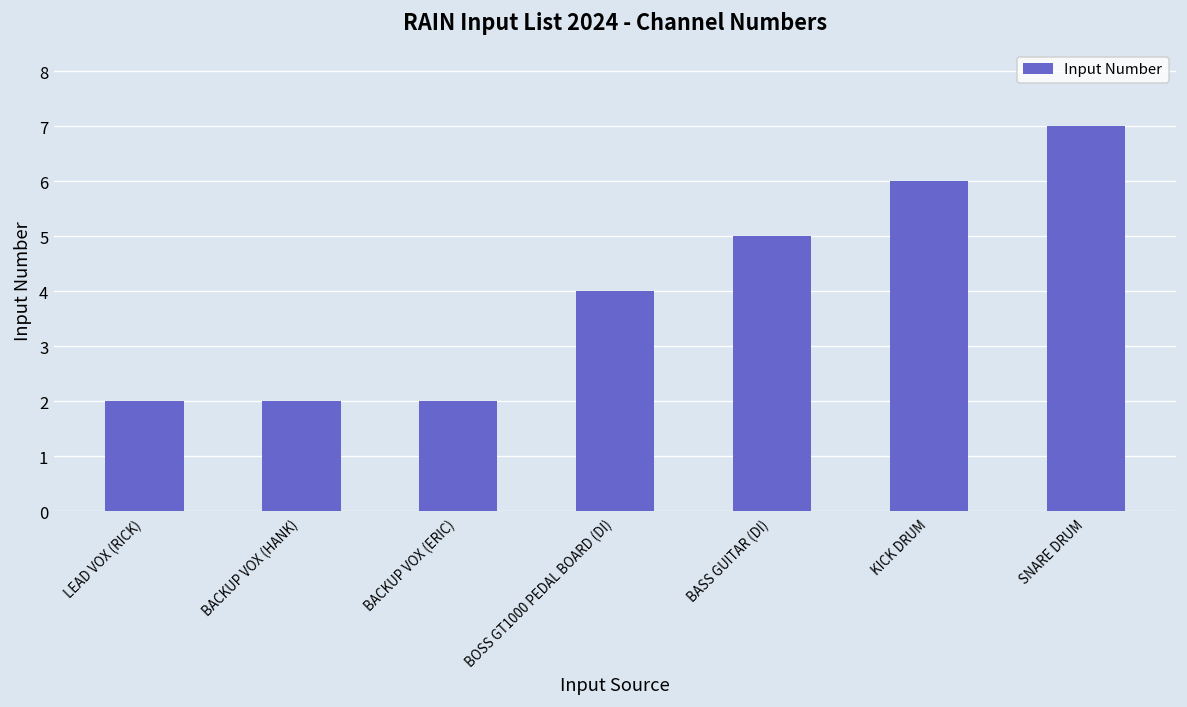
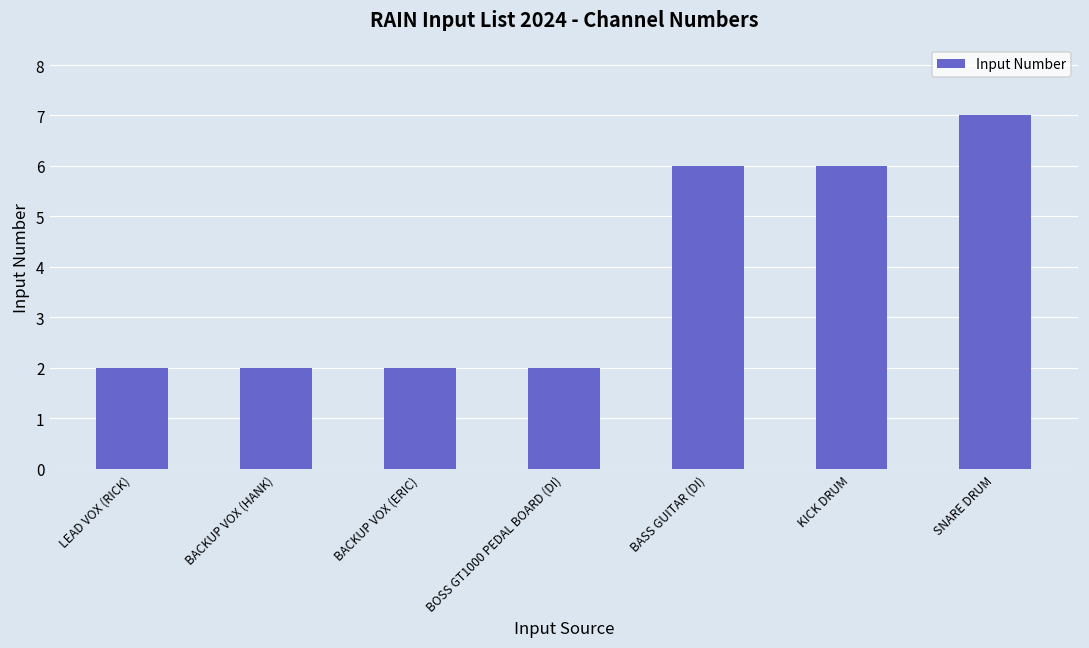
  {
    "LEAD VOX (RICK)": 2,
    "BACKUP VOX (HANK)": 2,
    "BACKUP VOX (ERIC)": 2,
-   "BOSS GT1000 PEDAL BOARD (DI)": 4,
-   "BASS GUITAR (DI)": 5,
+   "BOSS GT1000 PEDAL BOARD (DI)": 2,
+   "BASS GUITAR (DI)": 6,
    "KICK DRUM": 6,
    "SNARE DRUM": 7
  }
